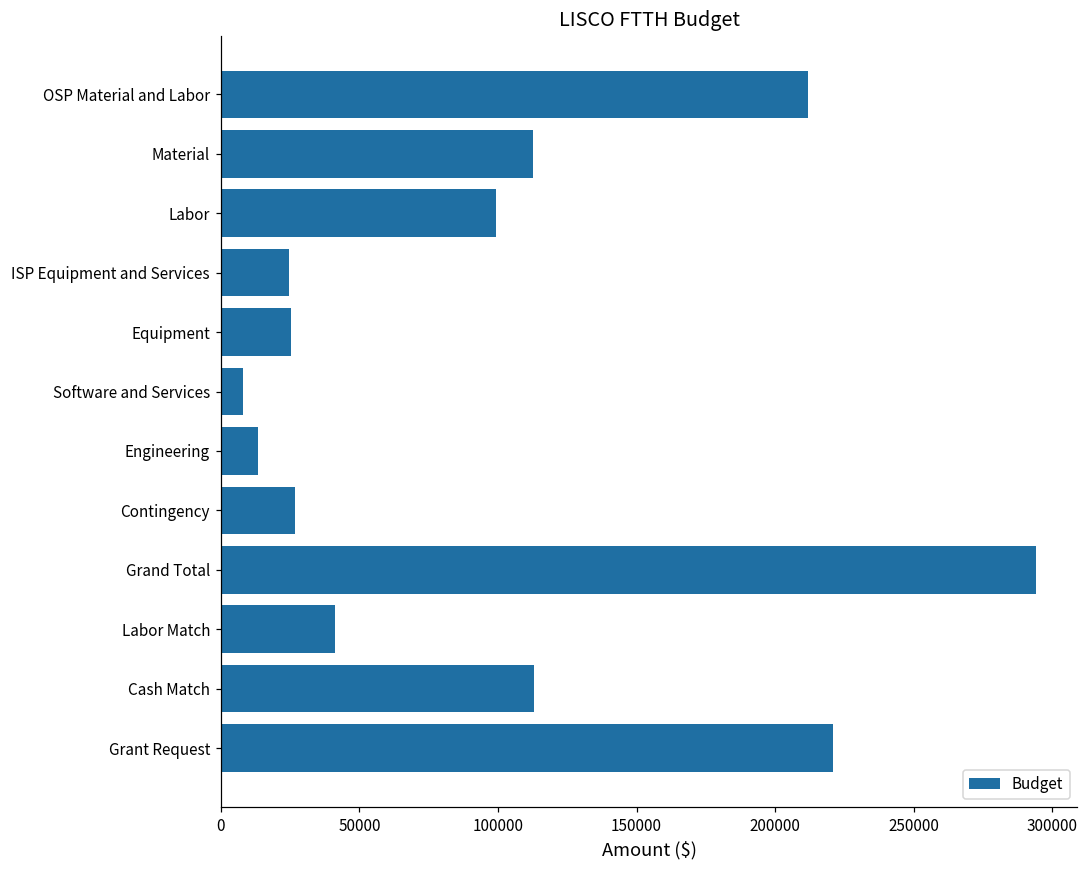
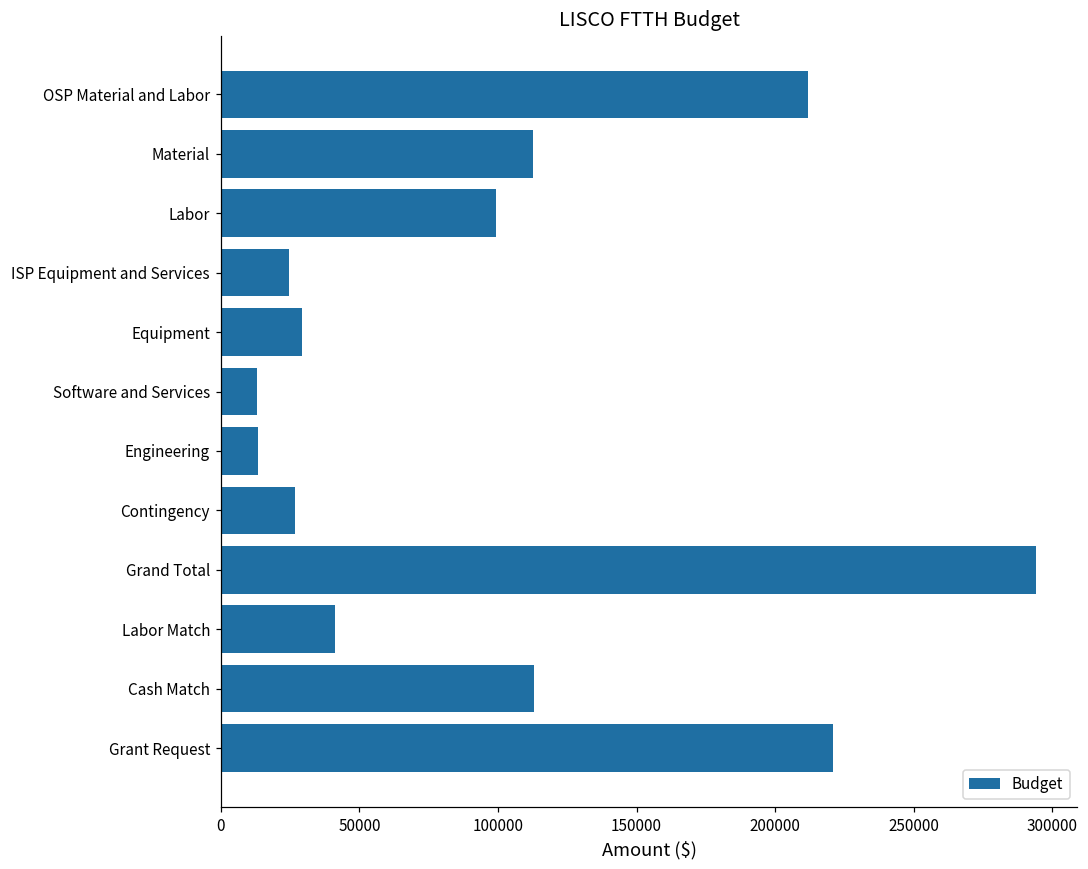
  {
    "OSP Material and Labor": 212000,
    "Material": 113000,
    "Labor": 99000,
    "ISP Equipment and Services": 25000,
-   "Equipment": 25000,
-   "Software and Services": 8000,
+   "Equipment": 29000,
+   "Software and Services": 13000,
    "Engineering": 13000,
    "Contingency": 27000,
    "Grand Total": 294000,
    "Labor Match": 41000,
    "Cash Match": 113000,
    "Grant Request": 221000
  }
